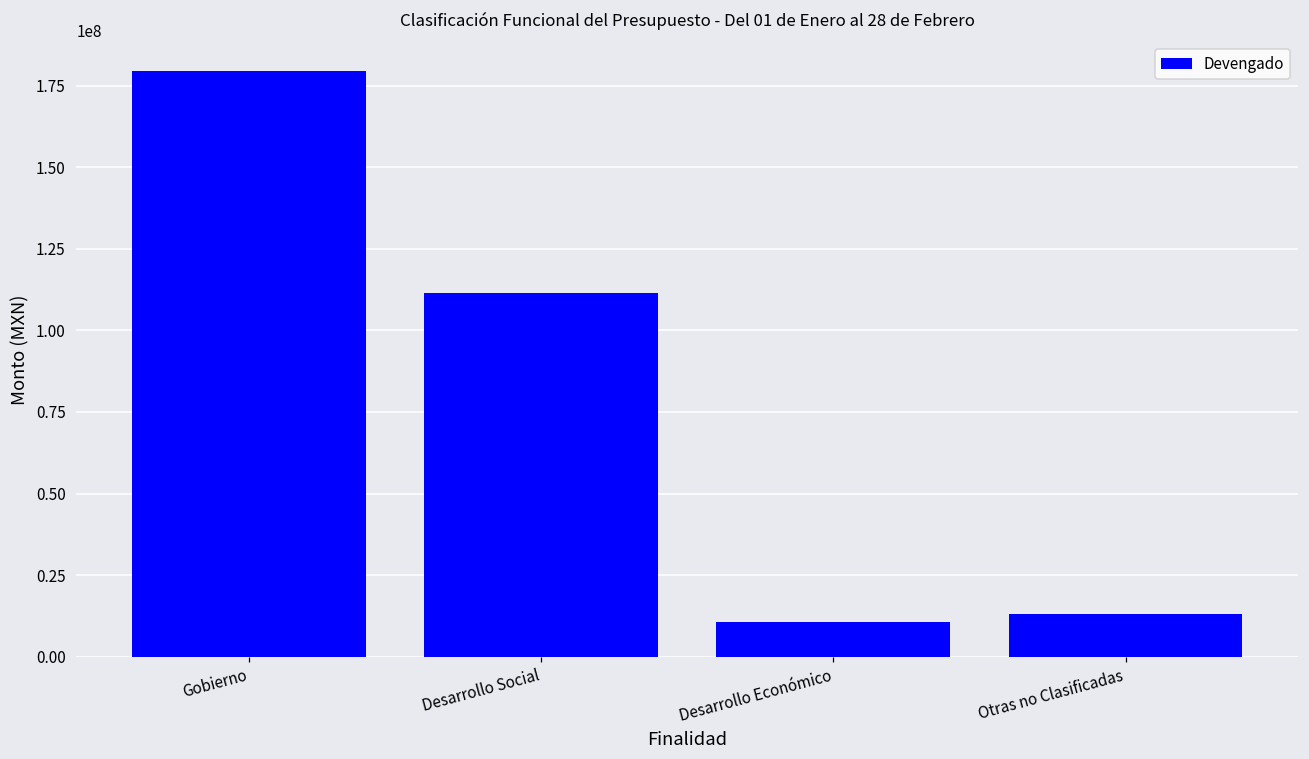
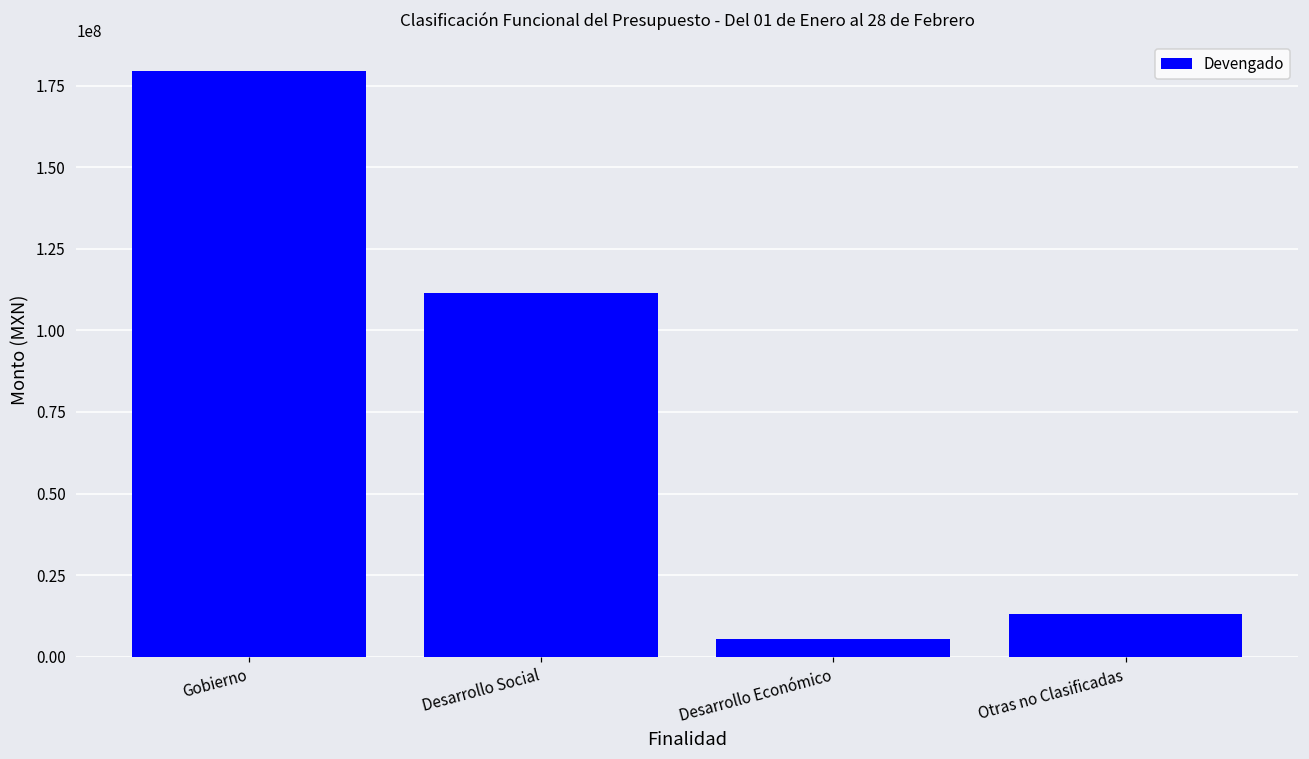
  {
    "Gobierno": 179000000,
    "Desarrollo Social": 111000000,
-   "Desarrollo Económico": 11000000,
+   "Desarrollo Económico": 5000000,
    "Otras no Clasificadas": 13000000
  }
